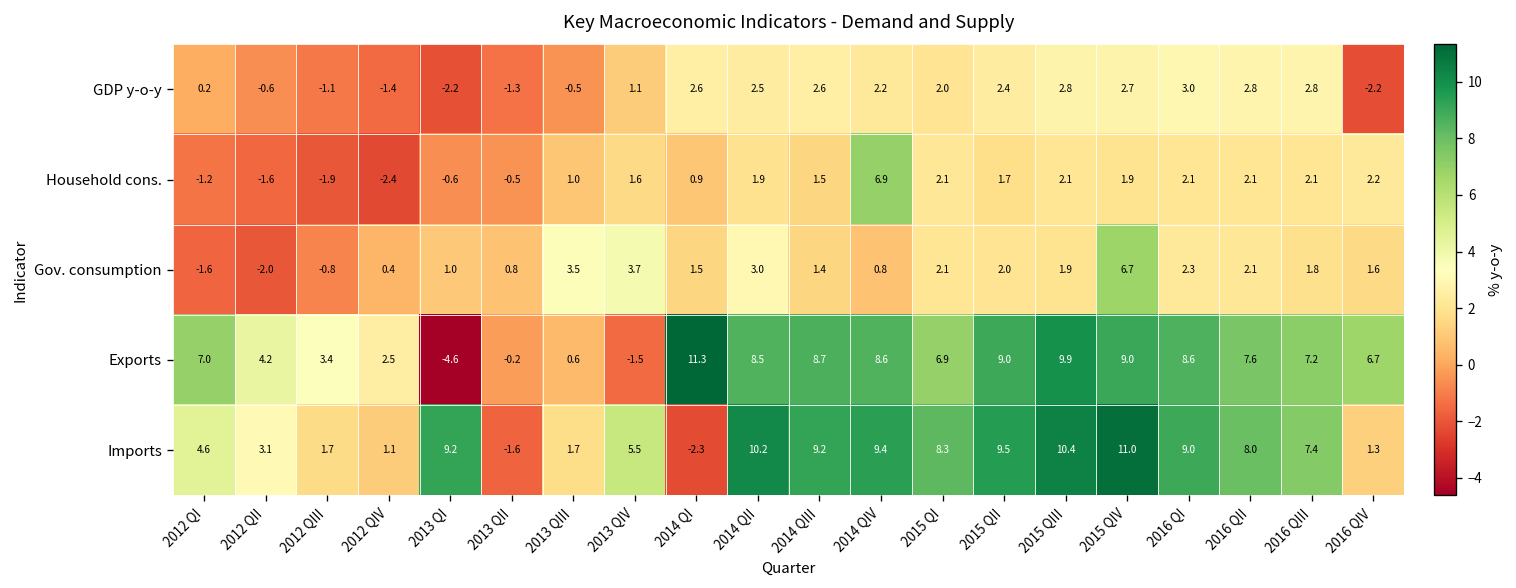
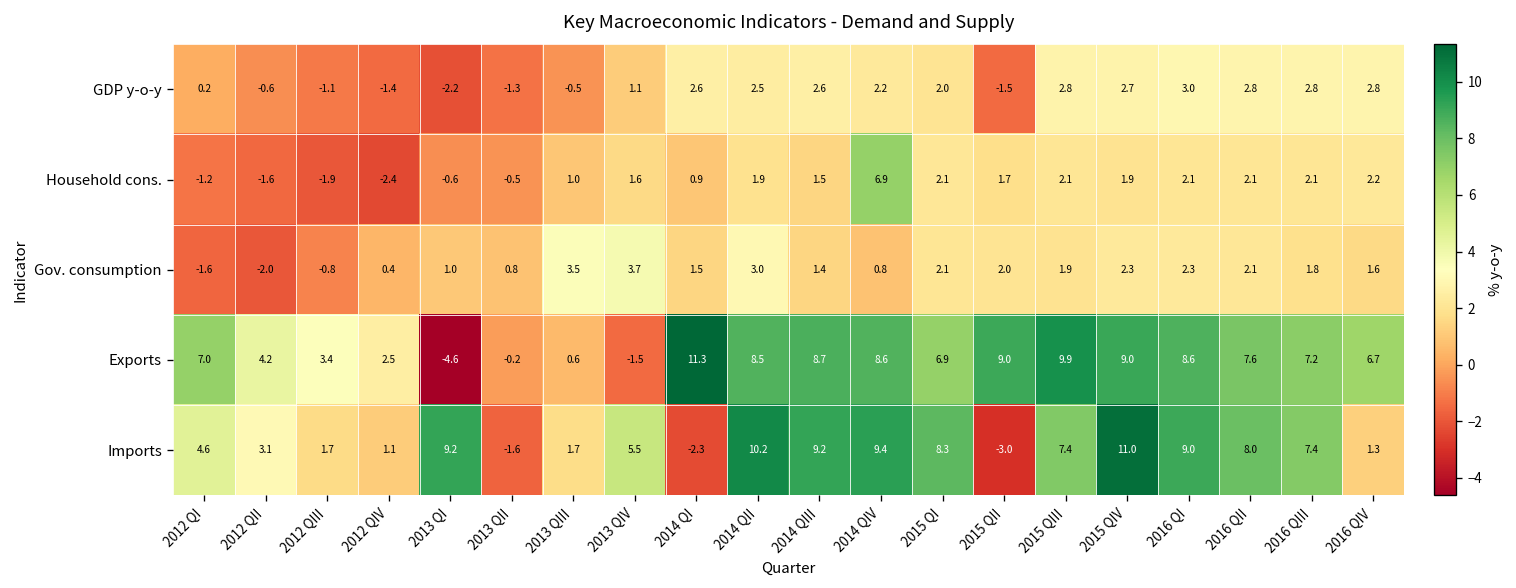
  {
    "GDP y-o-y": {
      "2012 QI": 0.2,
      "2012 QII": -0.6,
      "2012 QIII": -1.1,
      "2012 QIV": -1.4,
      "2013 QI": -2.2,
      "2013 QII": -1.3,
      "2013 QIII": -0.5,
      "2013 QIV": 1.1,
      "2014 QI": 2.6,
      "2014 QII": 2.5,
      "2014 QIII": 2.6,
      "2014 QIV": 2.2,
      "2015 QI": 2.0,
-     "2015 QII": 2.4,
+     "2015 QII": -1.5,
      "2015 QIII": 2.8,
      "2015 QIV": 2.7,
      "2016 QI": 3.0,
      "2016 QII": 2.8,
      "2016 QIII": 2.8,
-     "2016 QIV": -2.2
+     "2016 QIV": 2.8
    },
    "Household cons.": {
      "2012 QI": -1.2,
      "2012 QII": -1.6,
      "2012 QIII": -1.9,
      "2012 QIV": -2.4,
      "2013 QI": -0.6,
      "2013 QII": -0.5,
      "2013 QIII": 1.0,
      "2013 QIV": 1.6,
      "2014 QI": 0.9,
      "2014 QII": 1.9,
      "2014 QIII": 1.5,
      "2014 QIV": 6.9,
      "2015 QI": 2.1,
      "2015 QII": 1.7,
      "2015 QIII": 2.1,
      "2015 QIV": 1.9,
      "2016 QI": 2.1,
      "2016 QII": 2.1,
      "2016 QIII": 2.1,
      "2016 QIV": 2.2
    },
    "Gov. consumption": {
      "2012 QI": -1.6,
      "2012 QII": -2.0,
      "2012 QIII": -0.8,
      "2012 QIV": 0.4,
      "2013 QI": 1.0,
      "2013 QII": 0.8,
      "2013 QIII": 3.5,
      "2013 QIV": 3.7,
      "2014 QI": 1.5,
      "2014 QII": 3.0,
      "2014 QIII": 1.4,
      "2014 QIV": 0.8,
      "2015 QI": 2.1,
      "2015 QII": 2.0,
      "2015 QIII": 1.9,
-     "2015 QIV": 6.7,
+     "2015 QIV": 2.3,
      "2016 QI": 2.3,
      "2016 QII": 2.1,
      "2016 QIII": 1.8,
      "2016 QIV": 1.6
    },
    "Exports": {
      "2012 QI": 7.0,
      "2012 QII": 4.2,
      "2012 QIII": 3.4,
      "2012 QIV": 2.5,
      "2013 QI": -4.6,
      "2013 QII": -0.2,
      "2013 QIII": 0.6,
      "2013 QIV": -1.5,
      "2014 QI": 11.3,
      "2014 QII": 8.5,
      "2014 QIII": 8.7,
      "2014 QIV": 8.6,
      "2015 QI": 6.9,
      "2015 QII": 9.0,
      "2015 QIII": 9.9,
      "2015 QIV": 9.0,
      "2016 QI": 8.6,
      "2016 QII": 7.6,
      "2016 QIII": 7.2,
      "2016 QIV": 6.7
    },
    "Imports": {
      "2012 QI": 4.6,
      "2012 QII": 3.1,
      "2012 QIII": 1.7,
      "2012 QIV": 1.1,
      "2013 QI": 9.2,
      "2013 QII": -1.6,
      "2013 QIII": 1.7,
      "2013 QIV": 5.5,
      "2014 QI": -2.3,
      "2014 QII": 10.2,
      "2014 QIII": 9.2,
      "2014 QIV": 9.4,
      "2015 QI": 8.3,
-     "2015 QII": 9.5,
-     "2015 QIII": 10.4,
+     "2015 QII": -3.0,
+     "2015 QIII": 7.4,
      "2015 QIV": 11.0,
      "2016 QI": 9.0,
      "2016 QII": 8.0,
      "2016 QIII": 7.4,
      "2016 QIV": 1.3
    }
  }
